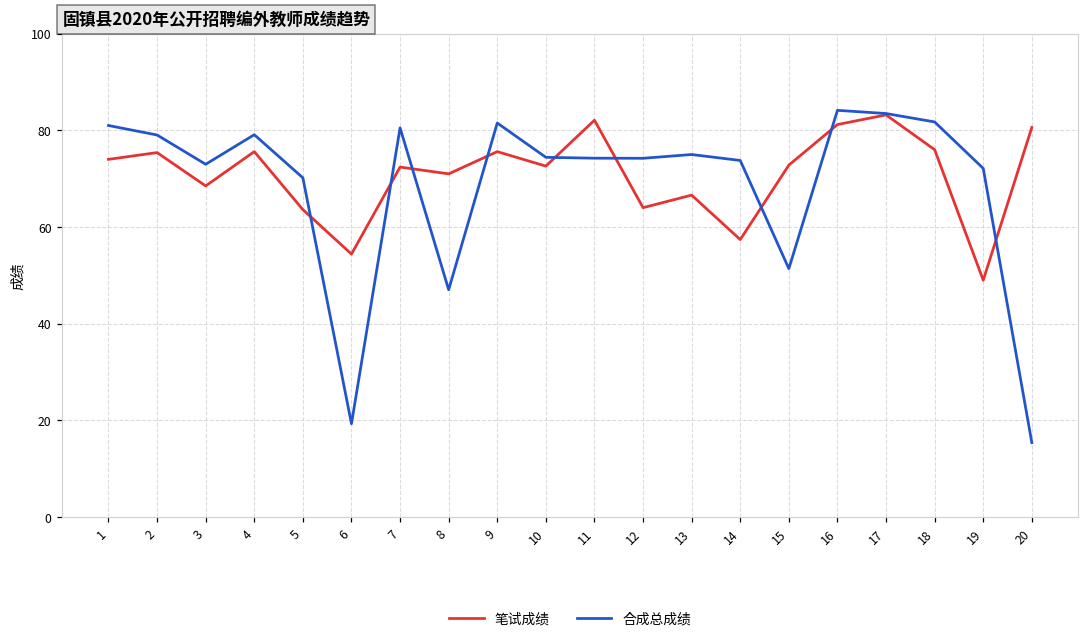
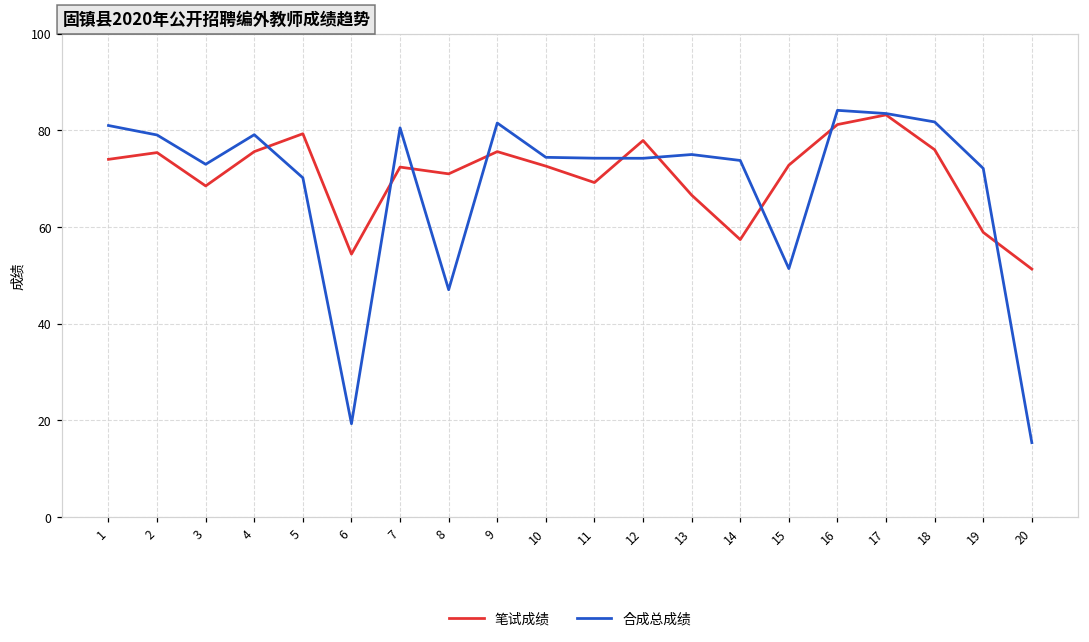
  {
    "笔试成绩": {
      "1": 74,
      "2": 75,
      "3": 69,
      "4": 76,
-     "5": 64,
+     "5": 79,
      "6": 54,
      "7": 72,
      "8": 71,
      "9": 76,
      "10": 73,
-     "11": 82,
-     "12": 64,
+     "11": 69,
+     "12": 78,
      "13": 67,
      "14": 57,
      "15": 73,
      "16": 81,
      "18": 76,
-     "19": 49,
-     "20": 81
+     "19": 59,
+     "20": 51
    },
    "合成总成绩": {
      "1": 81,
      "2": 79,
      "3": 73,
      "4": 79,
      "5": 70,
      "6": 19,
      "7": 81,
      "8": 47,
      "9": 82,
      "10": 74,
      "11": 74,
      "12": 74,
      "13": 75,
      "14": 74,
      "15": 51,
      "16": 84,
      "18": 82,
      "19": 72,
      "20": 15
    }
  }
